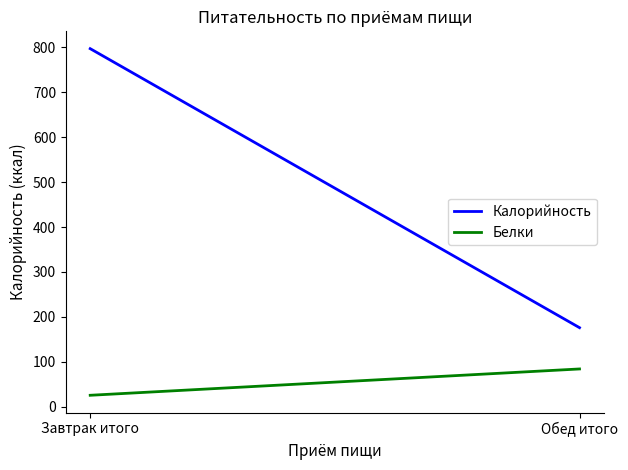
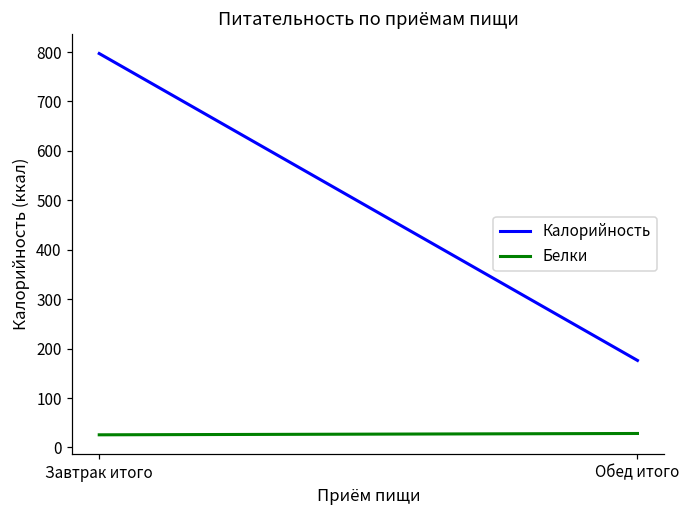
  {
    "Калорийность": {
      "Завтрак итого": 800,
      "Обед итого": 180
    },
    "Белки": {
      "Завтрак итого": 30,
-     "Обед итого": 80
+     "Обед итого": 30
    }
  }
